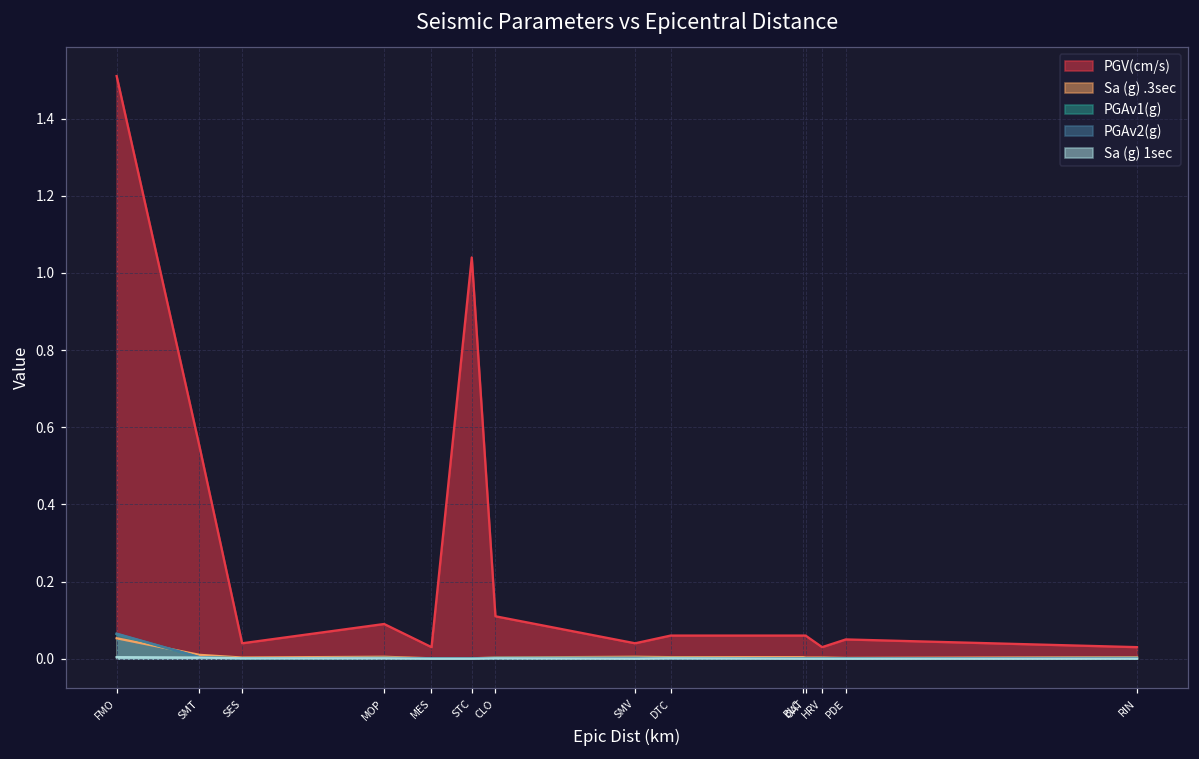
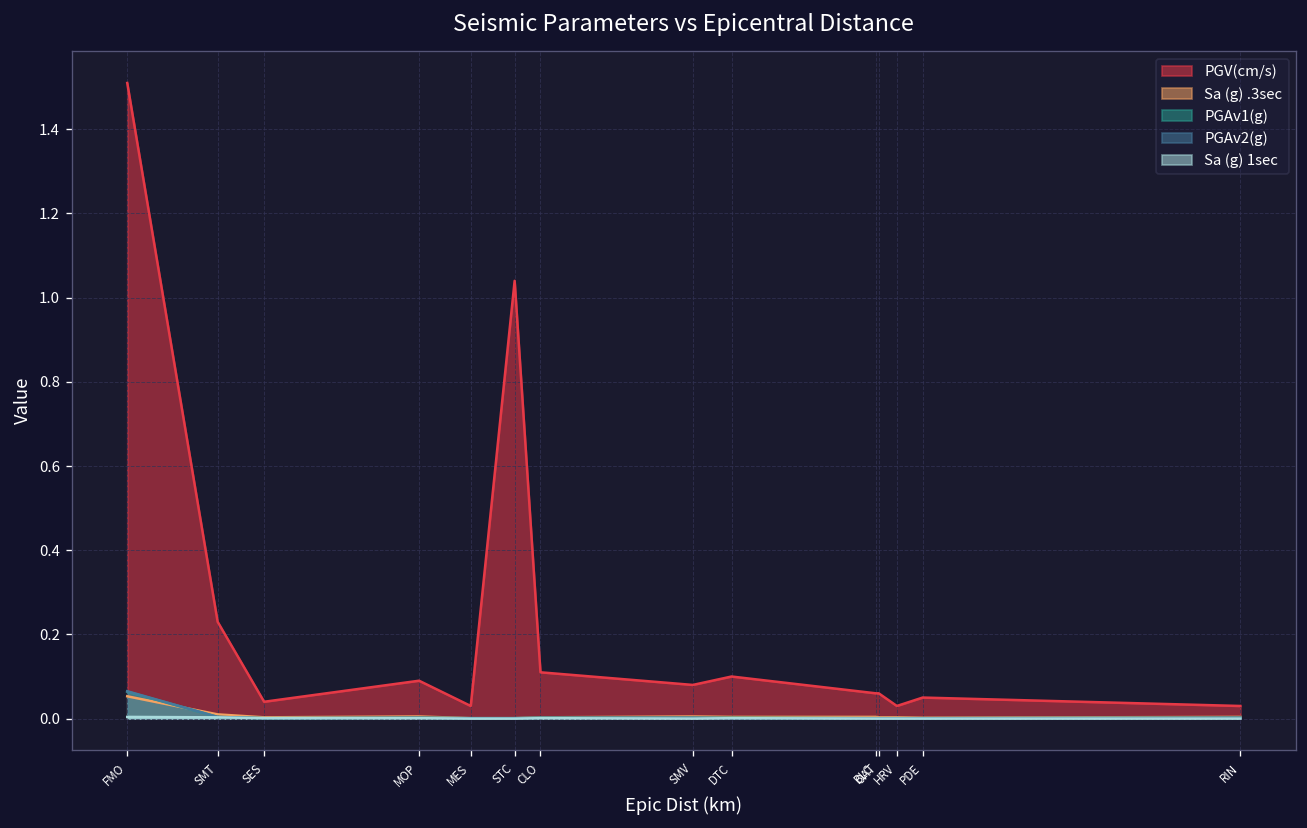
  {
    "PGV(cm/s)": {
      "FMO": 1.51,
-     "SMT": 0.55,
+     "SMT": 0.23,
      "SES": 0.04,
      "MOP": 0.09,
      "MES": 0.03,
      "STC": 1.04,
      "CLO": 0.11,
-     "SMV": 0.04,
-     "DTC": 0.06,
+     "SMV": 0.08,
+     "DTC": 0.10,
      "BLC": 0.06,
      "OAT": 0.06,
      "HRV": 0.03,
      "PDE": 0.05,
      "RIN": 0.03
    },
    "Sa (g) .3sec": {
      "FMO": 0.05
    },
    "Sa (g) 1sec": {
      "FMO": 0.00
    }
  }
